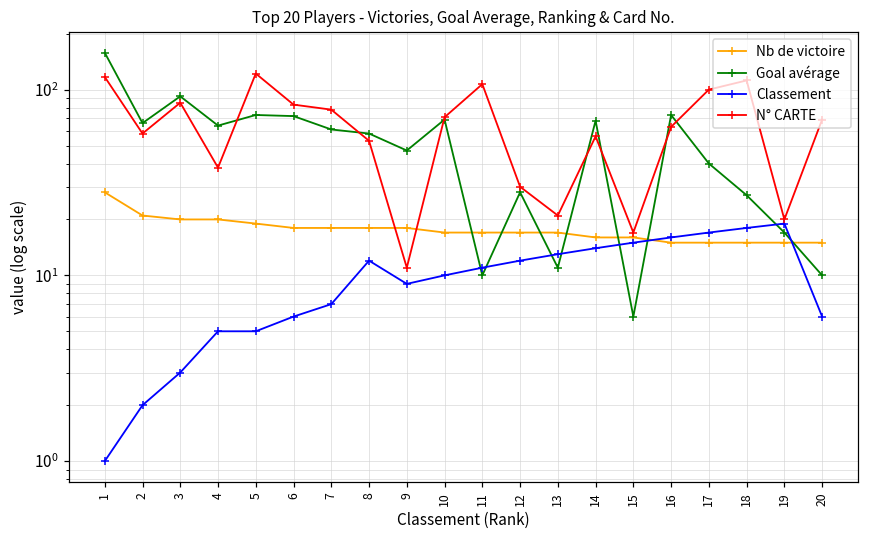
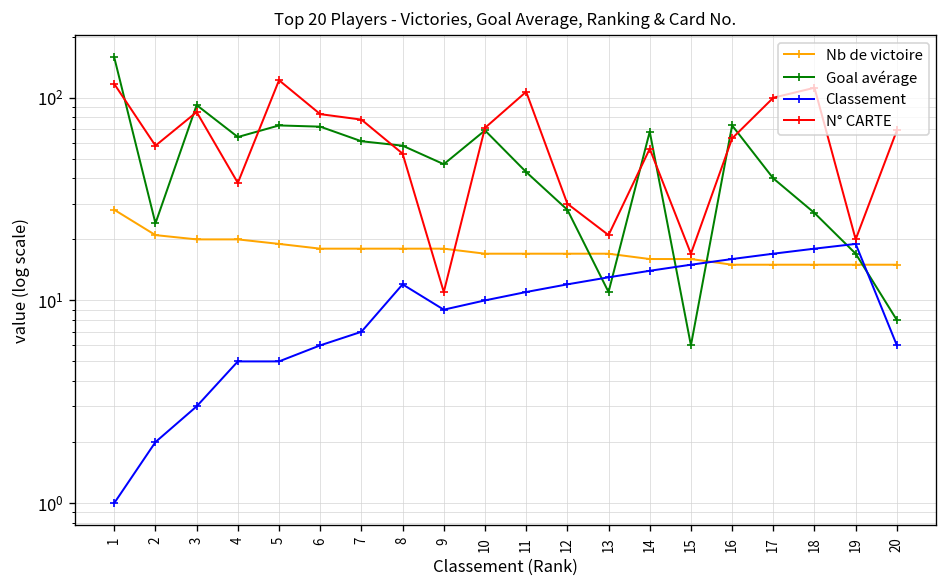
  {
    "Nb de victoire": {
      "1": 28,
      "2": 21,
      "3": 20,
      "4": 20,
      "5": 19,
      "6": 18,
      "7": 18,
      "8": 18,
      "9": 18,
      "10": 17,
      "11": 17,
      "12": 17,
      "13": 17,
      "14": 16,
      "15": 16,
      "16": 15,
      "17": 15,
      "18": 15,
      "19": 15,
      "20": 15
    },
    "Goal avérage": {
      "1": 160,
-     "2": 66,
+     "2": 24,
      "3": 90,
      "4": 64,
      "5": 73,
      "6": 72,
      "7": 61,
      "8": 58,
      "9": 47,
-     "11": 10,
+     "11": 43,
      "12": 28,
      "13": 11,
      "14": 68,
      "15": 6,
      "16": 73,
      "17": 40,
      "18": 27,
      "19": 17,
-     "20": 10
+     "20": 8
    },
    "Classement": {
      "1": 1,
      "2": 2,
      "3": 3,
      "4": 5,
      "5": 5,
      "6": 6,
      "7": 7,
      "8": 12,
      "9": 9,
      "10": 10,
      "11": 11,
      "12": 12,
      "13": 13,
      "14": 14,
      "15": 15,
      "16": 16,
      "17": 17,
      "18": 18,
      "19": 19,
      "20": 6
    },
    "N° CARTE": {
      "1": 120,
      "2": 58,
      "3": 90,
      "4": 38,
      "5": 120,
      "6": 80,
      "7": 80,
      "8": 53,
      "9": 11,
      "11": 110,
      "12": 30,
      "13": 21,
      "14": 56,
      "15": 17,
      "16": 63,
      "17": 100,
      "19": 20
    }
  }
